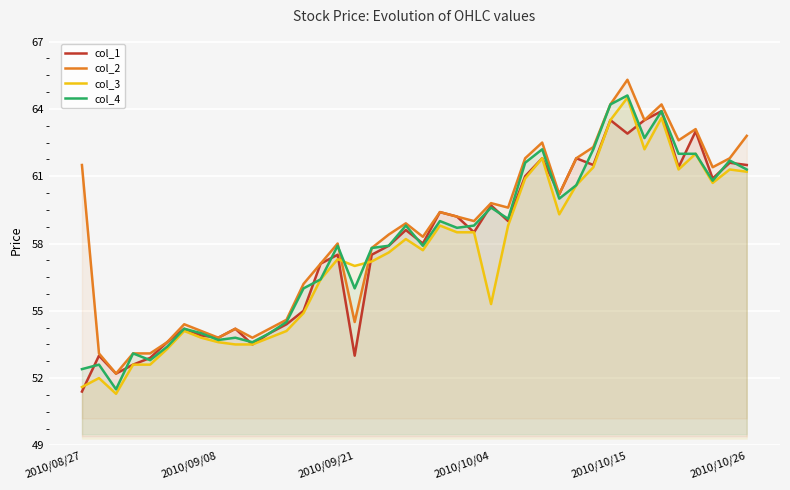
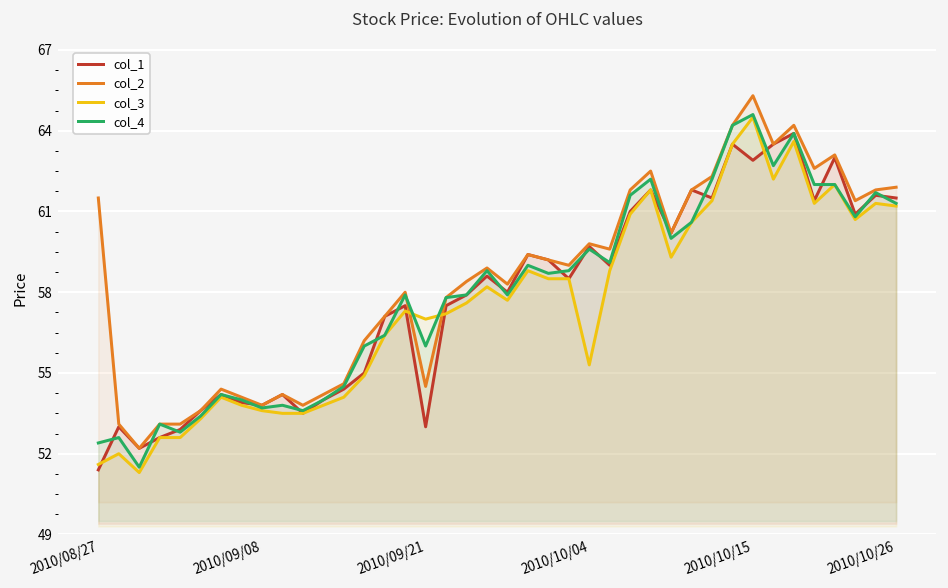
  {
    "col_1": {
      "2010/08/27": 51.4,
      "2010/09/21": 53.0,
      "2010/10/15": 62.9,
      "2010/10/26": 61.5
    },
    "col_2": {
      "2010/08/27": 61.5,
      "2010/09/21": 54.5,
      "2010/10/15": 65.3,
-     "2010/10/26": 62.8
+     "2010/10/26": 61.9
    },
    "col_3": {
      "2010/08/27": 51.6,
      "2010/09/21": 57.0,
      "2010/10/04": 55.3
    },
    "col_4": {
      "2010/08/27": 52.4,
      "2010/09/21": 56.0
    }
  }
